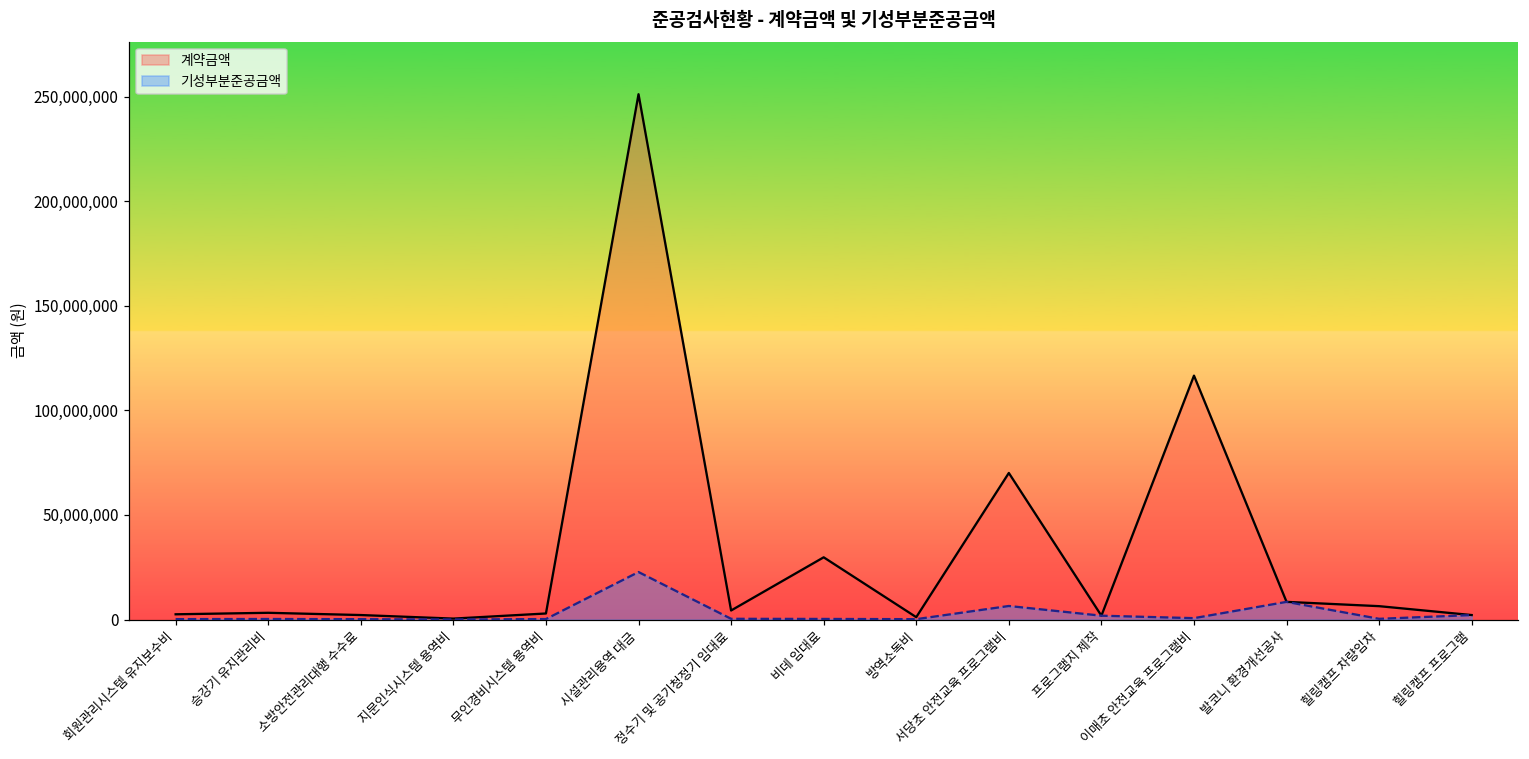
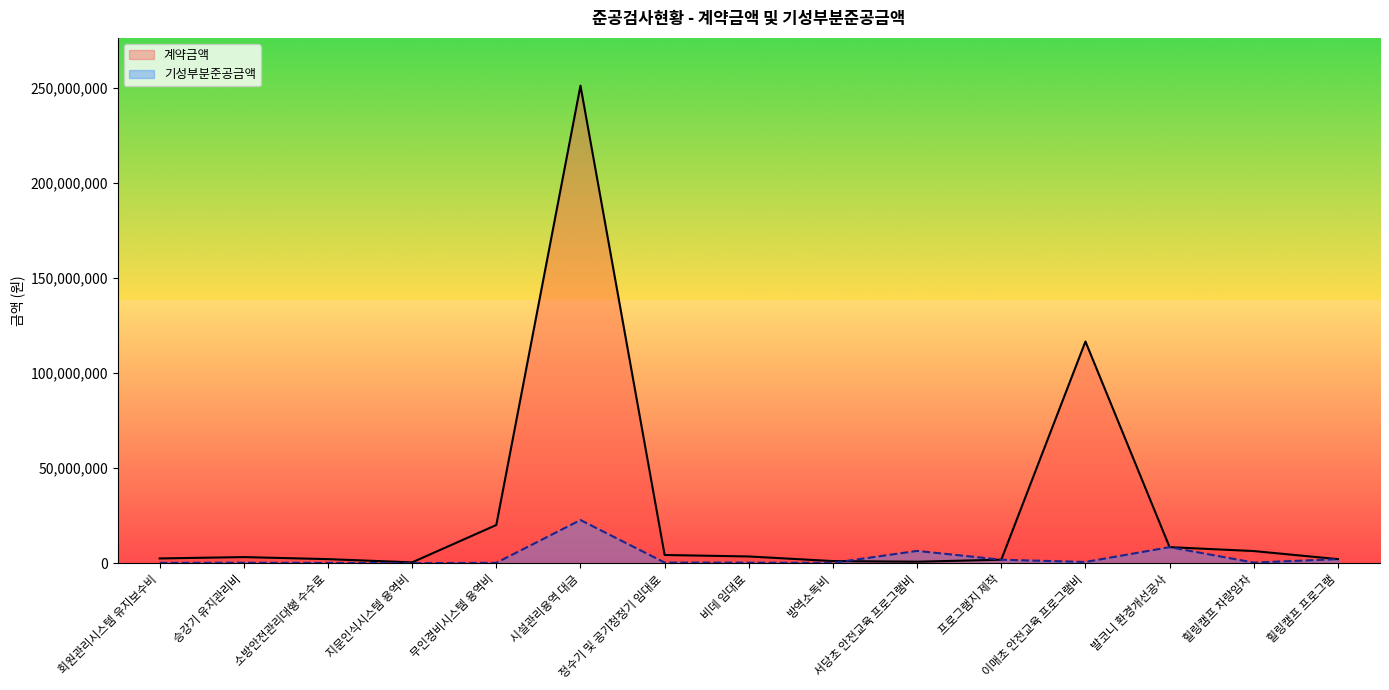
  {
    "계약금액": {
      "회원관리시스템 유지보수비": "3,000,000",
      "승강기 유지관리비": "3,000,000",
      "소방안전관리대행 수수료": "2,000,000",
-     "무인경비시스템 용역비": "3,000,000",
+     "무인경비시스템 용역비": "20,000,000",
      "시설관리용역 대금": "251,000,000",
      "정수기 및 공기청정기 임대료": "4,000,000",
-     "비데 임대료": "30,000,000",
-     "서당초 안전교육 프로그램비": "70,000,000",
+     "비데 임대료": "4,000,000",
+     "서당초 안전교육 프로그램비": "1,000,000",
      "이매초 안전교육 프로그램비": "117,000,000",
      "힐링캠프 차량임차": "6,000,000"
    },
    "기성부분준공금액": {
      "회원관리시스템 유지보수비": "0",
      "승강기 유지관리비": "0",
      "소방안전관리대행 수수료": "0",
      "무인경비시스템 용역비": "0",
      "시설관리용역 대금": "23,000,000",
      "정수기 및 공기청정기 임대료": "0",
      "비데 임대료": "0",
      "서당초 안전교육 프로그램비": "6,000,000",
      "이매초 안전교육 프로그램비": "1,000,000",
      "힐링캠프 차량임차": "0"
    }
  }
